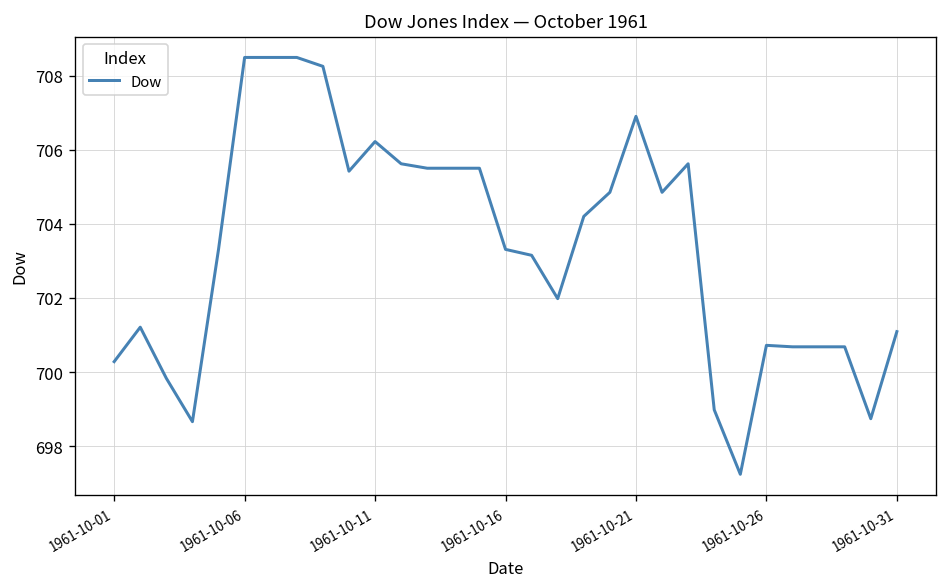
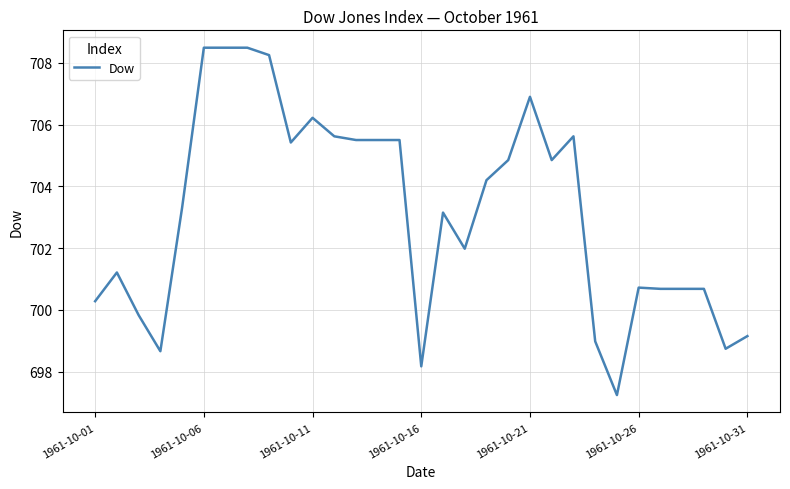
  {
    "1961-10-01": 700.3,
    "1961-10-06": 708.5,
    "1961-10-11": 706.2,
-   "1961-10-16": 703.3,
+   "1961-10-16": 698.2,
    "1961-10-21": 706.9,
    "1961-10-26": 700.7,
-   "1961-10-31": 701.1
+   "1961-10-31": 699.2
  }
